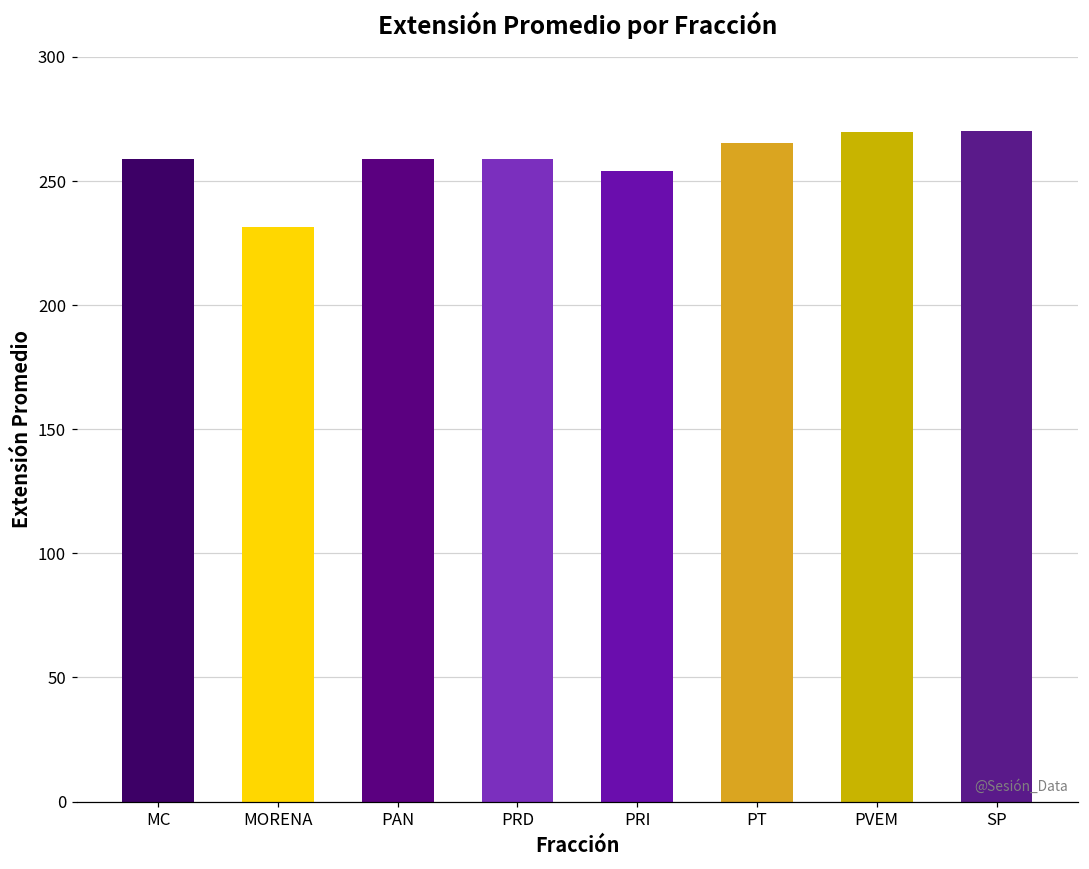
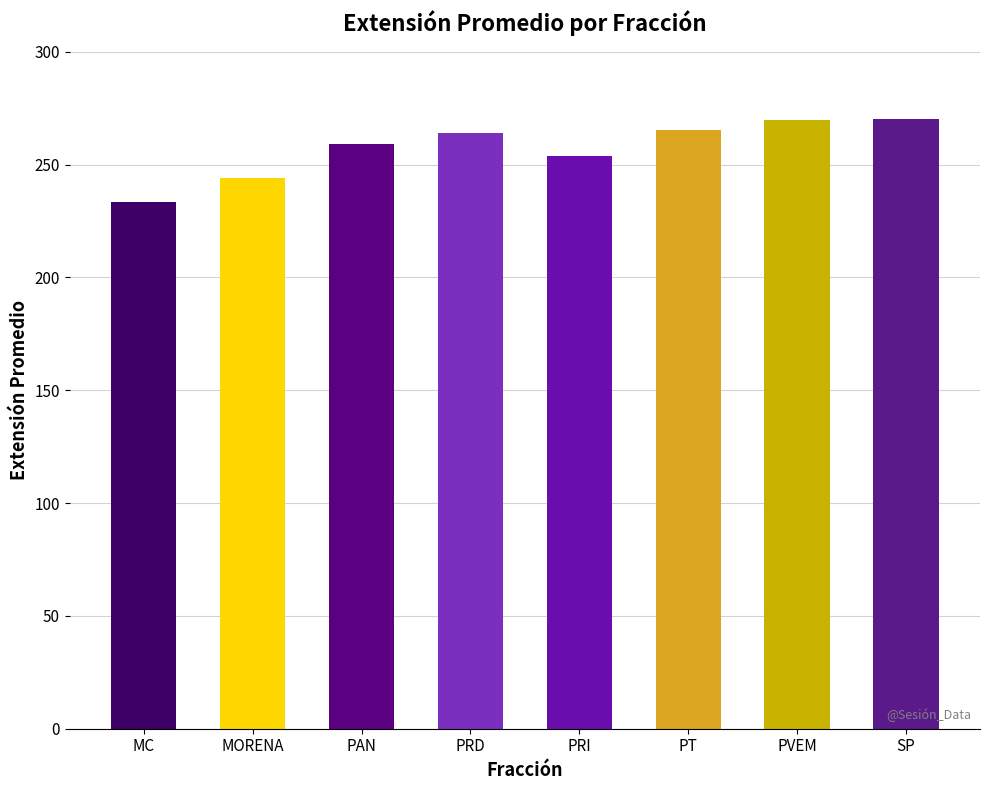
  {
-   "MC": 259,
-   "MORENA": 232,
+   "MC": 234,
+   "MORENA": 244,
    "PAN": 259,
-   "PRD": 259,
+   "PRD": 264,
    "PRI": 254,
    "PT": 266,
    "PVEM": 270,
    "SP": 270
  }
